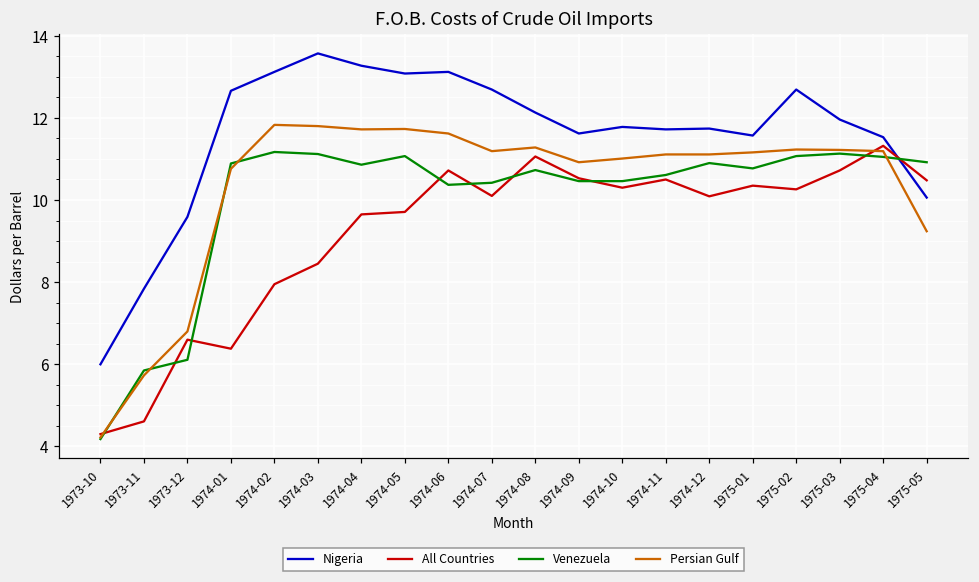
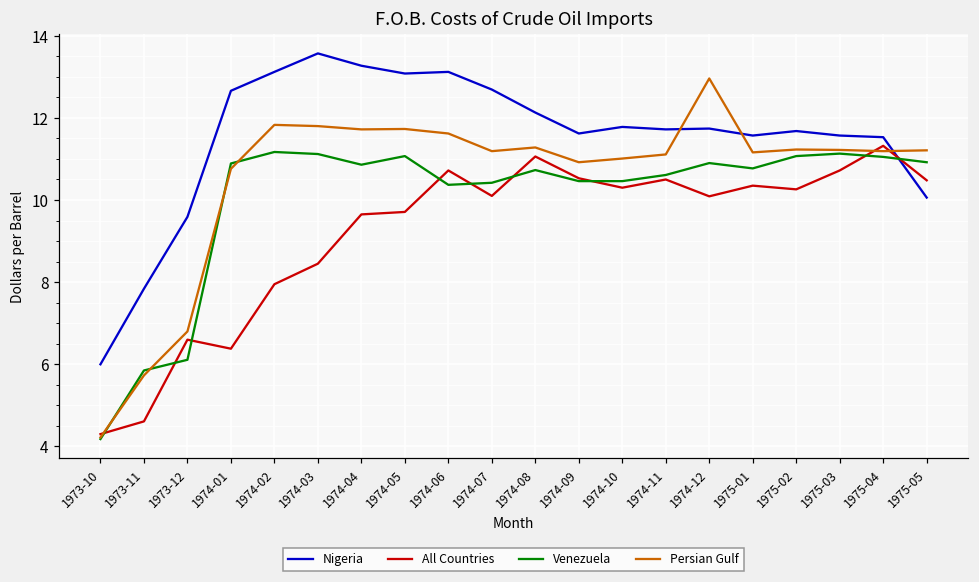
  {
    "Nigeria": {
      "1973-10": 6.0,
      "1973-11": 7.8,
      "1973-12": 9.6,
      "1974-01": 12.7,
      "1974-02": 13.1,
      "1974-03": 13.6,
      "1974-04": 13.3,
      "1974-05": 13.1,
      "1974-06": 13.1,
      "1974-07": 12.7,
      "1974-08": 12.1,
      "1974-09": 11.6,
      "1974-10": 11.8,
      "1974-11": 11.7,
      "1974-12": 11.7,
      "1975-01": 11.6,
-     "1975-02": 12.7,
-     "1975-03": 12.0,
+     "1975-02": 11.7,
+     "1975-03": 11.6,
      "1975-04": 11.5,
      "1975-05": 10.1
    },
    "All Countries": {
      "1973-10": 4.3,
      "1973-11": 4.6,
      "1973-12": 6.6,
      "1974-01": 6.4,
      "1974-02": 8.0,
      "1974-03": 8.5,
      "1974-04": 9.7,
      "1974-05": 9.7,
      "1974-06": 10.7,
      "1974-07": 10.1,
      "1974-08": 11.1,
      "1974-09": 10.5,
      "1974-10": 10.3,
      "1974-11": 10.5,
      "1974-12": 10.1,
      "1975-01": 10.4,
      "1975-02": 10.3,
      "1975-03": 10.7,
      "1975-04": 11.3,
      "1975-05": 10.5
    },
    "Venezuela": {
      "1973-11": 5.9,
      "1973-12": 6.1,
      "1974-01": 10.9,
      "1974-02": 11.2,
      "1974-03": 11.1,
      "1974-04": 10.9,
      "1974-05": 11.1,
      "1974-06": 10.4,
      "1974-07": 10.4,
      "1974-08": 10.7,
      "1974-09": 10.5,
      "1974-10": 10.5,
      "1974-11": 10.6,
      "1974-12": 10.9,
      "1975-01": 10.8,
      "1975-02": 11.1,
      "1975-03": 11.1,
      "1975-04": 11.1,
      "1975-05": 10.9
    },
    "Persian Gulf": {
      "1973-11": 5.7,
      "1973-12": 6.8,
      "1974-01": 10.8,
      "1974-02": 11.8,
      "1974-03": 11.8,
      "1974-04": 11.7,
      "1974-05": 11.7,
      "1974-06": 11.6,
      "1974-07": 11.2,
      "1974-08": 11.3,
      "1974-09": 10.9,
      "1974-10": 11.0,
      "1974-11": 11.1,
-     "1974-12": 11.1,
+     "1974-12": 13.0,
      "1975-01": 11.2,
      "1975-02": 11.2,
      "1975-03": 11.2,
      "1975-04": 11.2,
-     "1975-05": 9.2
+     "1975-05": 11.2
    }
  }
